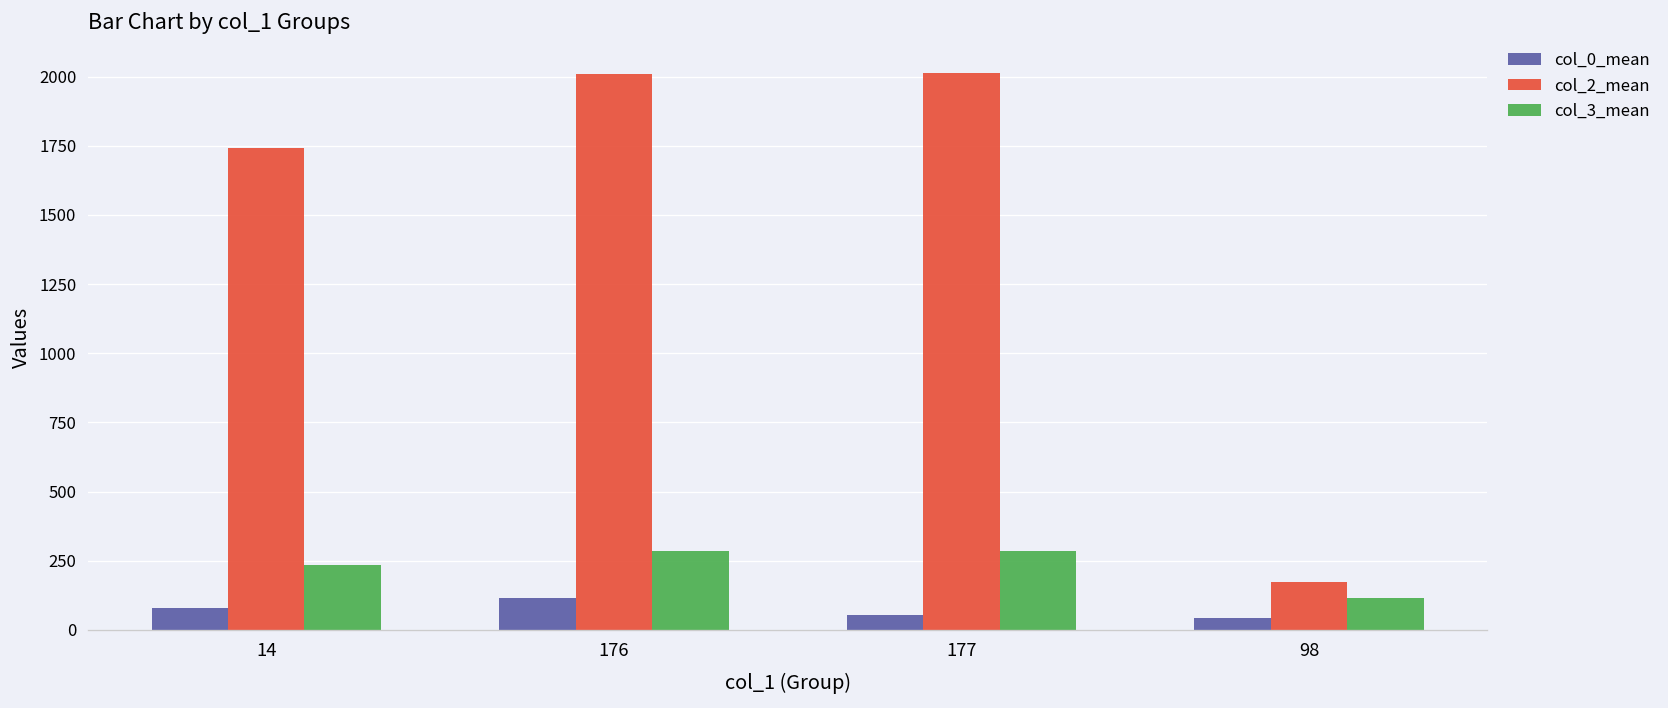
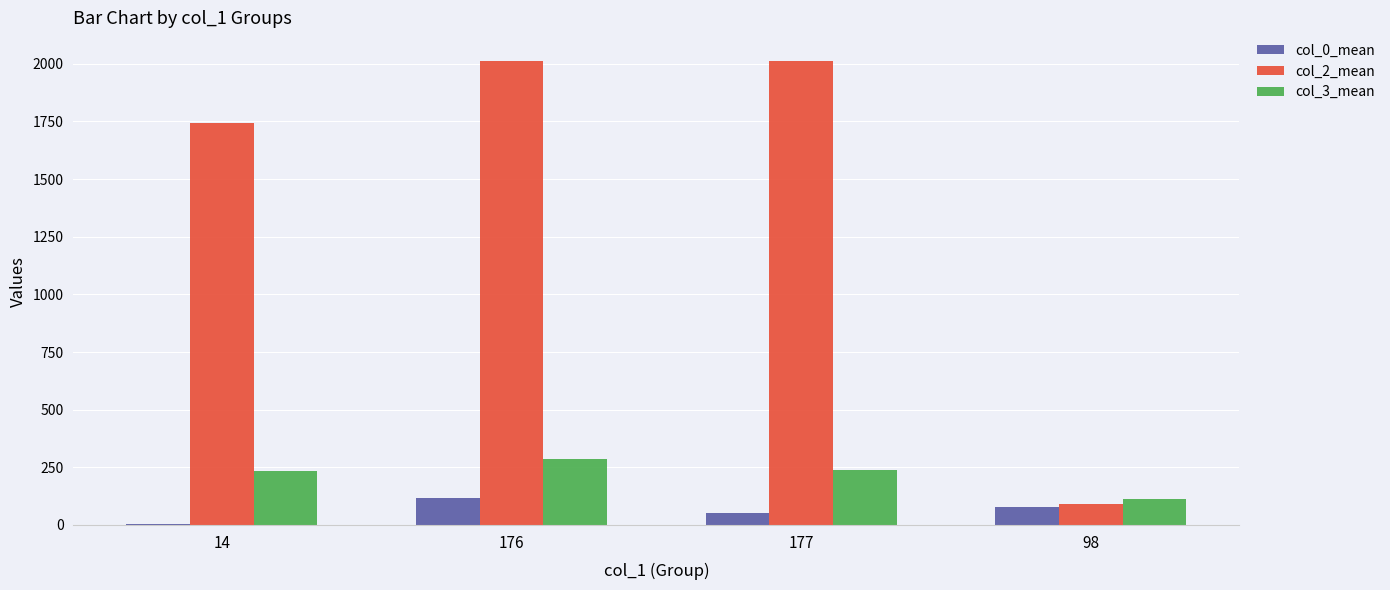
  {
    "col_0_mean": {
-     "14": 80,
+     "14": 0,
      "176": 120,
      "177": 50,
-     "98": 40
+     "98": 80
    },
    "col_2_mean": {
      "14": 1740,
      "176": 2010,
      "177": 2010,
-     "98": 170
+     "98": 90
    },
    "col_3_mean": {
      "14": 230,
      "176": 280,
-     "177": 280,
+     "177": 240,
      "98": 110
    }
  }
